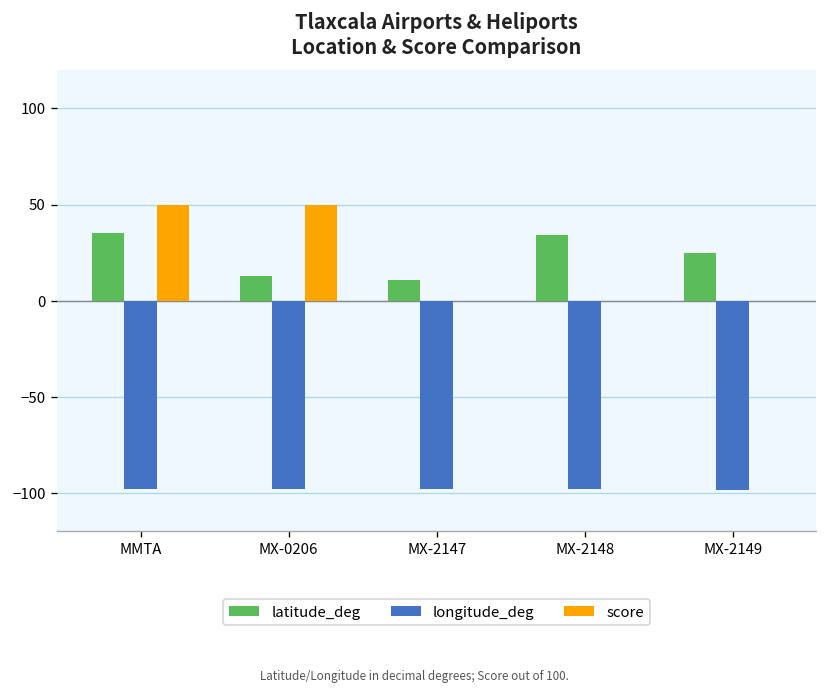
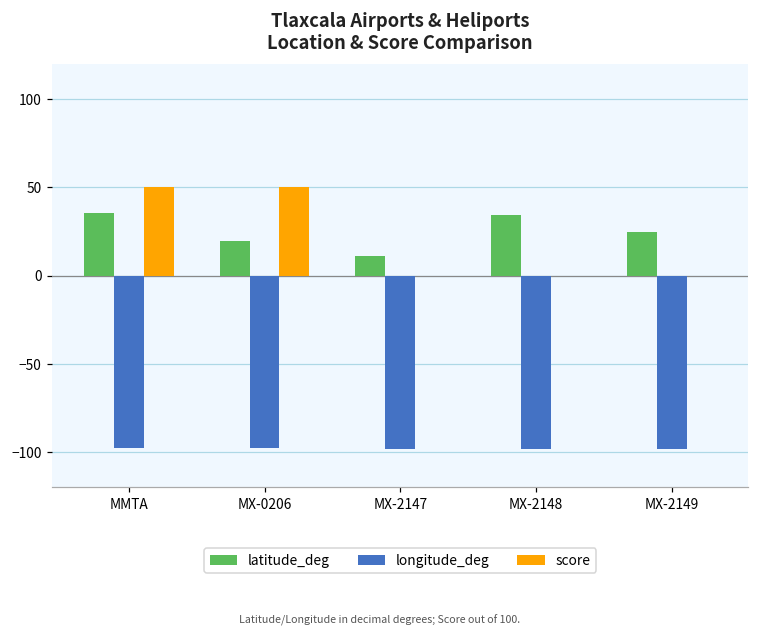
  {
    "latitude_deg": {
      "MMTA": 35,
-     "MX-0206": 13,
+     "MX-0206": 20,
      "MX-2147": 11,
      "MX-2148": 34,
      "MX-2149": 25
    },
    "longitude_deg": {
      "MMTA": -98,
      "MX-0206": -98,
      "MX-2147": -98,
      "MX-2148": -98,
      "MX-2149": -98
    },
    "score": {
      "MMTA": 50,
      "MX-0206": 50,
      "MX-2147": 0,
      "MX-2148": 0,
      "MX-2149": 0
    }
  }
